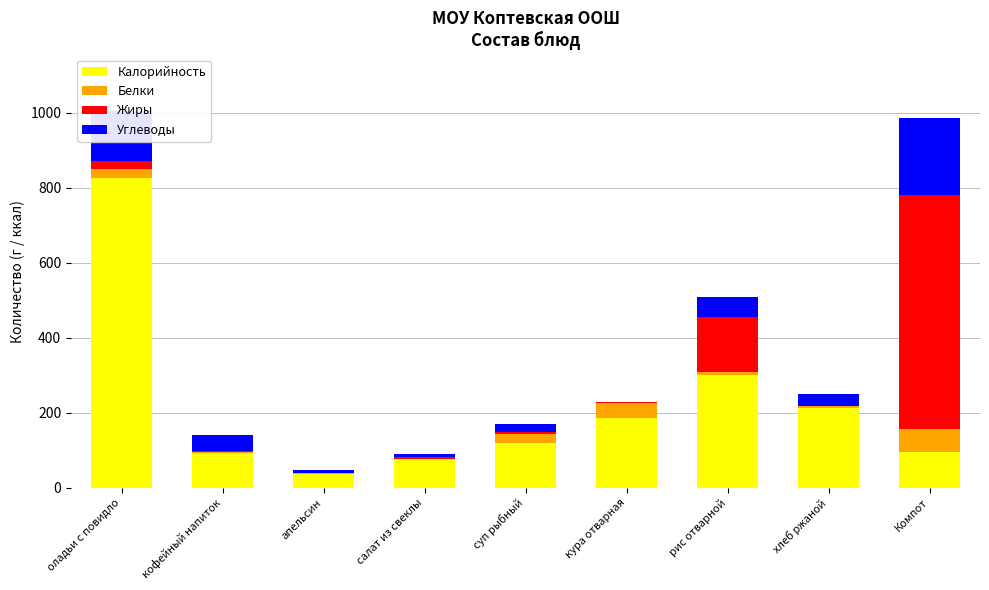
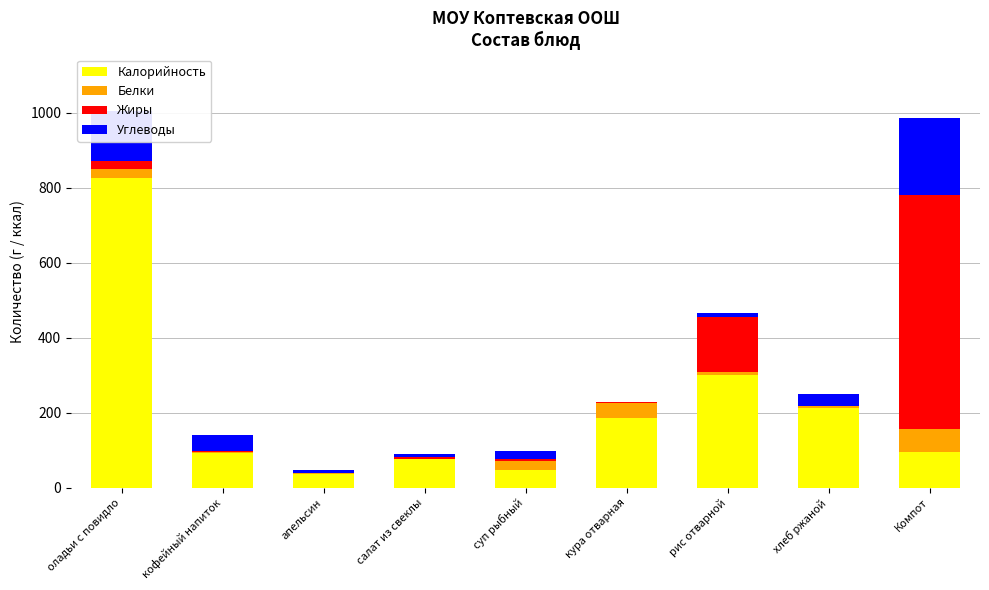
  {
    "Калорийность": {
      "оладьи с повидло": 830,
      "кофейный напиток": 90,
      "апельсин": 40,
      "салат из свеклы": 80,
-     "суп рыбный": 120,
+     "суп рыбный": 50,
      "кура отварная": 190,
      "рис отварной": 300,
      "хлеб ржаной": 210,
      "Компот": 90
    },
    "Белки": {
      "оладьи с повидло": 20,
      "суп рыбный": 20,
      "кура отварная": 40,
      "рис отварной": 10,
      "Компот": 60
    },
    "Жиры": {
      "оладьи с повидло": 20,
      "апельсин": 0,
      "рис отварной": 150,
      "Компот": 620
    },
    "Углеводы": {
      "кофейный напиток": 40,
      "апельсин": 10,
      "салат из свеклы": 10,
      "суп рыбный": 20,
-     "рис отварной": 50,
+     "рис отварной": 10,
      "хлеб ржаной": 30,
      "Компот": 210
    }
  }
